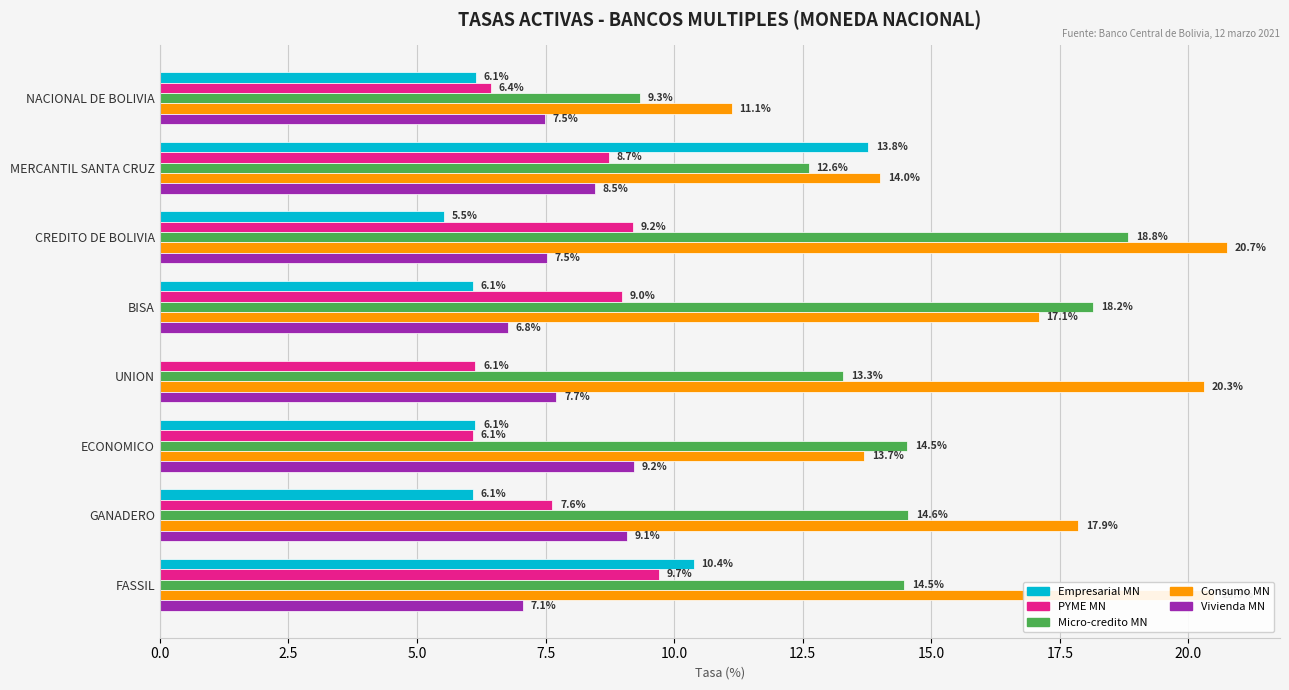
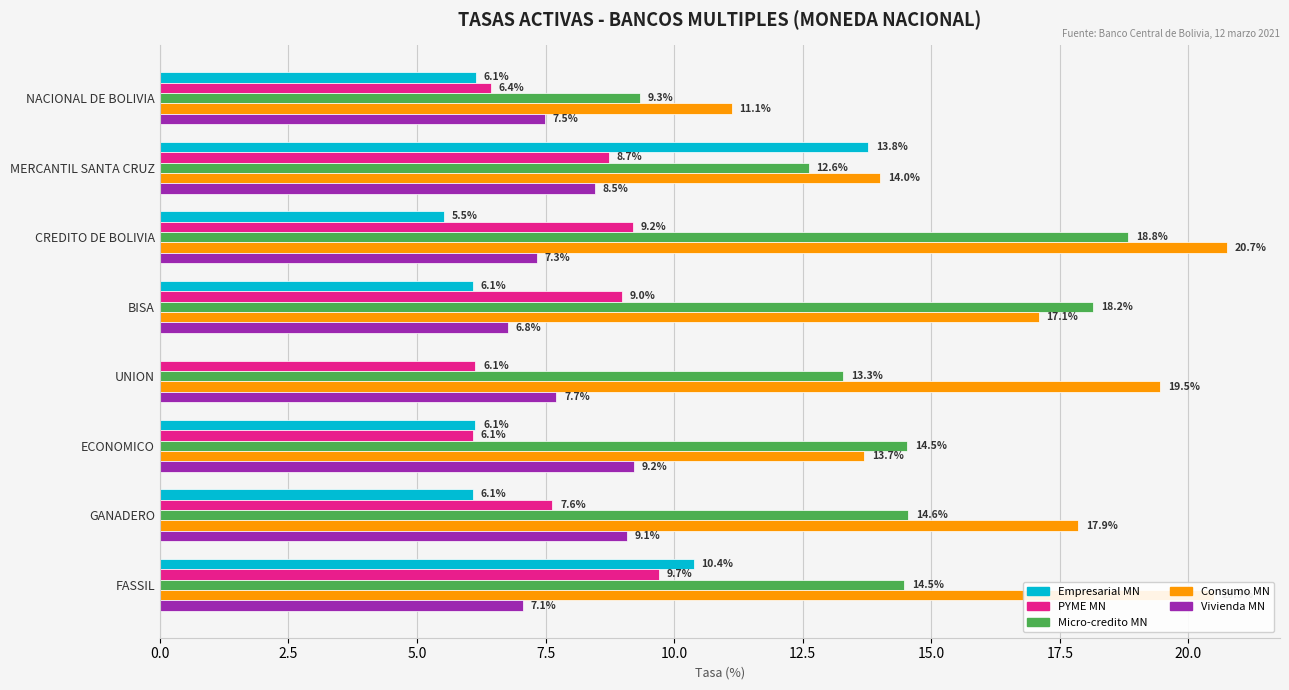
  {
    "Empresarial MN": {
      "NACIONAL DE BOLIVIA": "6.1%",
      "MERCANTIL SANTA CRUZ": "13.8%",
      "CREDITO DE BOLIVIA": "5.5%",
      "BISA": "6.1%",
      "ECONOMICO": "6.1%",
      "GANADERO": "6.1%",
      "FASSIL": "10.4%"
    },
    "PYME MN": {
      "NACIONAL DE BOLIVIA": "6.4%",
      "MERCANTIL SANTA CRUZ": "8.7%",
      "CREDITO DE BOLIVIA": "9.2%",
      "BISA": "9.0%",
      "UNION": "6.1%",
      "ECONOMICO": "6.1%",
      "GANADERO": "7.6%",
      "FASSIL": "9.7%"
    },
    "Micro-credito MN": {
      "NACIONAL DE BOLIVIA": "9.3%",
      "MERCANTIL SANTA CRUZ": "12.6%",
      "CREDITO DE BOLIVIA": "18.8%",
      "BISA": "18.2%",
      "UNION": "13.3%",
      "ECONOMICO": "14.5%",
      "GANADERO": "14.6%",
      "FASSIL": "14.5%"
    },
    "Consumo MN": {
      "NACIONAL DE BOLIVIA": "11.1%",
      "MERCANTIL SANTA CRUZ": "14.0%",
      "CREDITO DE BOLIVIA": "20.7%",
      "BISA": "17.1%",
-     "UNION": "20.3%",
+     "UNION": "19.5%",
      "ECONOMICO": "13.7%",
      "GANADERO": "17.9%"
    },
    "Vivienda MN": {
      "NACIONAL DE BOLIVIA": "7.5%",
      "MERCANTIL SANTA CRUZ": "8.5%",
-     "CREDITO DE BOLIVIA": "7.5%",
+     "CREDITO DE BOLIVIA": "7.3%",
      "BISA": "6.8%",
      "UNION": "7.7%",
      "ECONOMICO": "9.2%",
      "GANADERO": "9.1%",
      "FASSIL": "7.1%"
    }
  }
